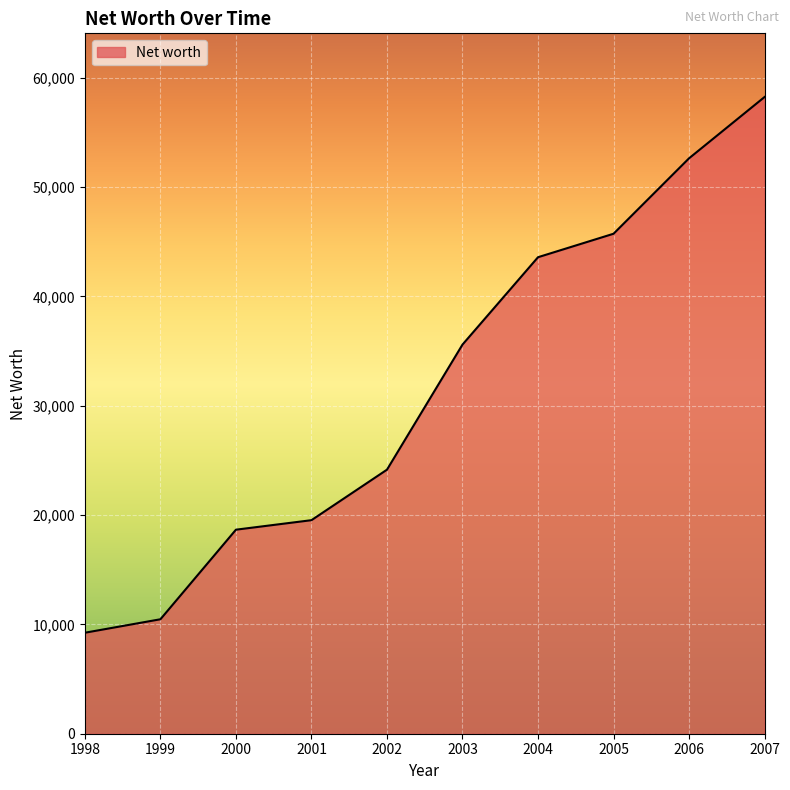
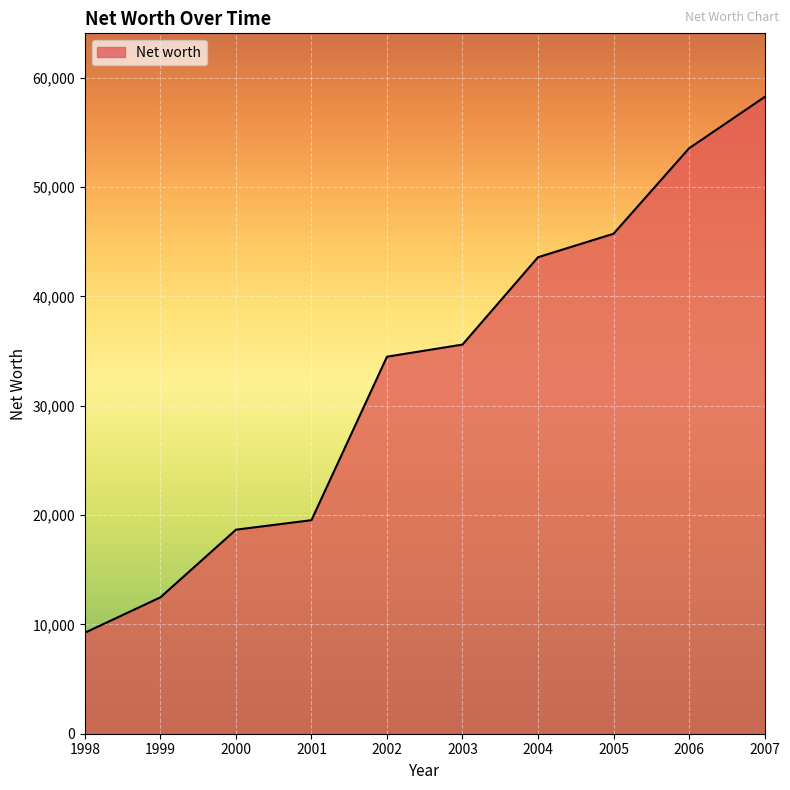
  {
    "1998": "9,200",
-   "1999": "10,500",
+   "1999": "12,500",
    "2000": "18,700",
    "2001": "19,500",
-   "2002": "24,200",
+   "2002": "34,500",
    "2003": "35,600",
    "2004": "43,600",
    "2005": "45,700",
-   "2006": "52,600",
+   "2006": "53,600",
    "2007": "58,200"
  }
